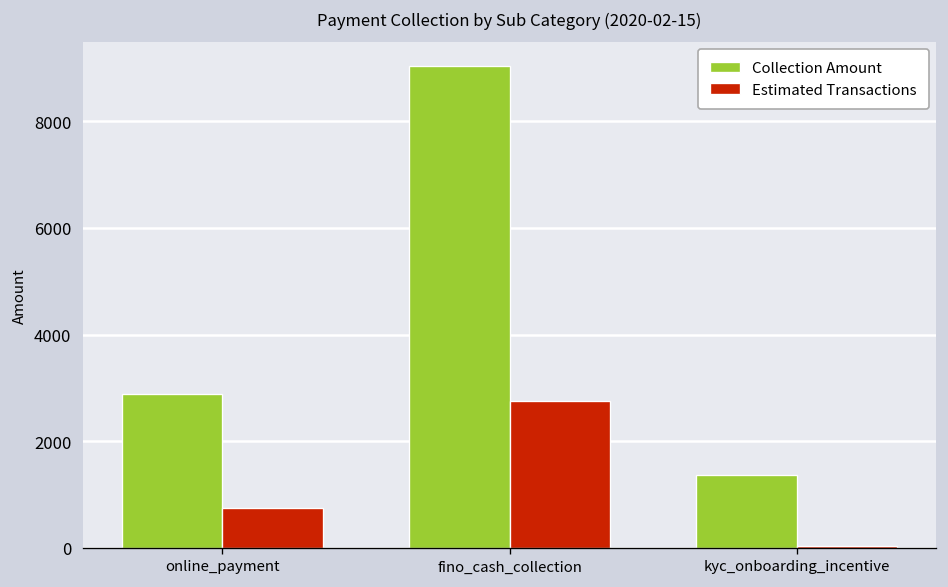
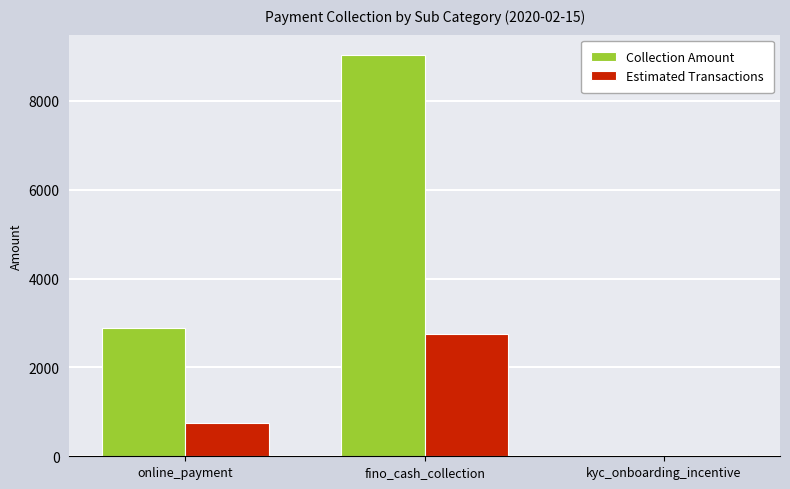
  {
    "Collection Amount": {
      "online_payment": 2900,
      "fino_cash_collection": 9000,
-     "kyc_onboarding_incentive": 1400
+     "kyc_onboarding_incentive": 0
    },
    "Estimated Transactions": {
      "online_payment": 800,
      "fino_cash_collection": 2800
    }
  }
